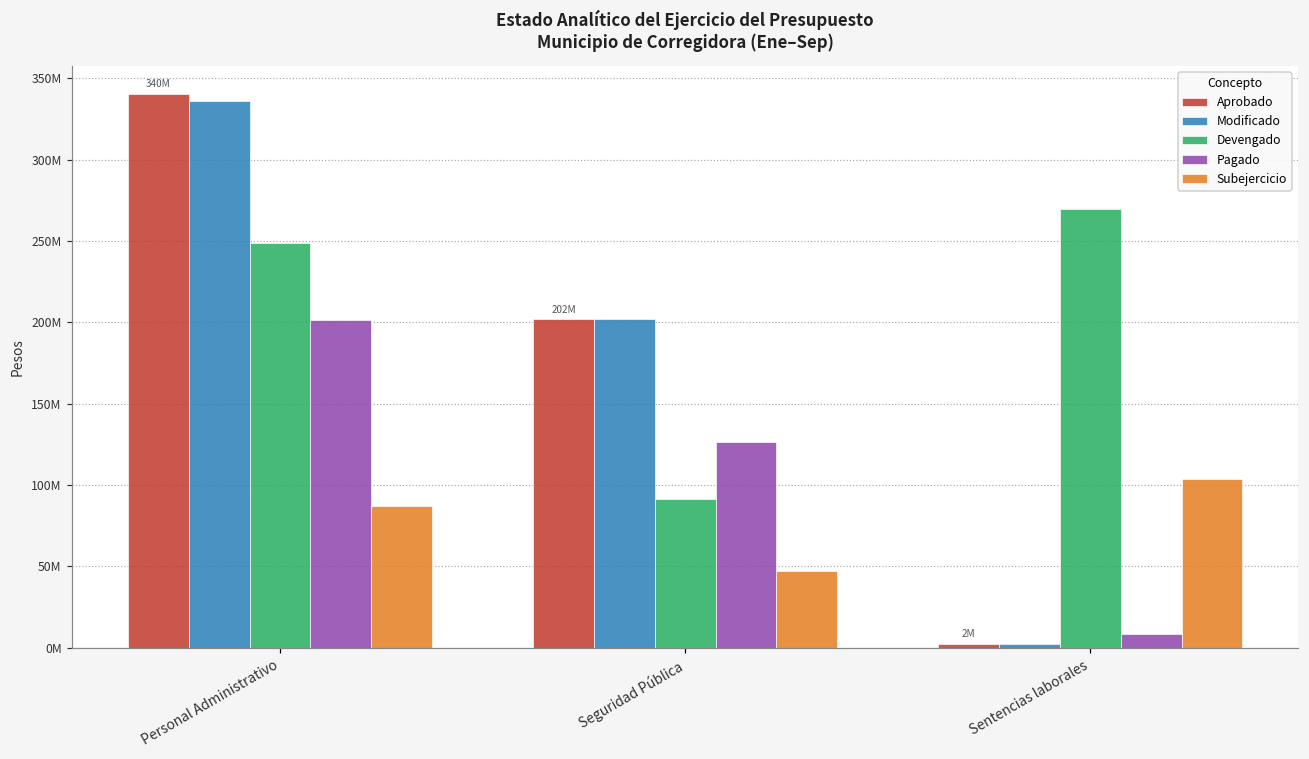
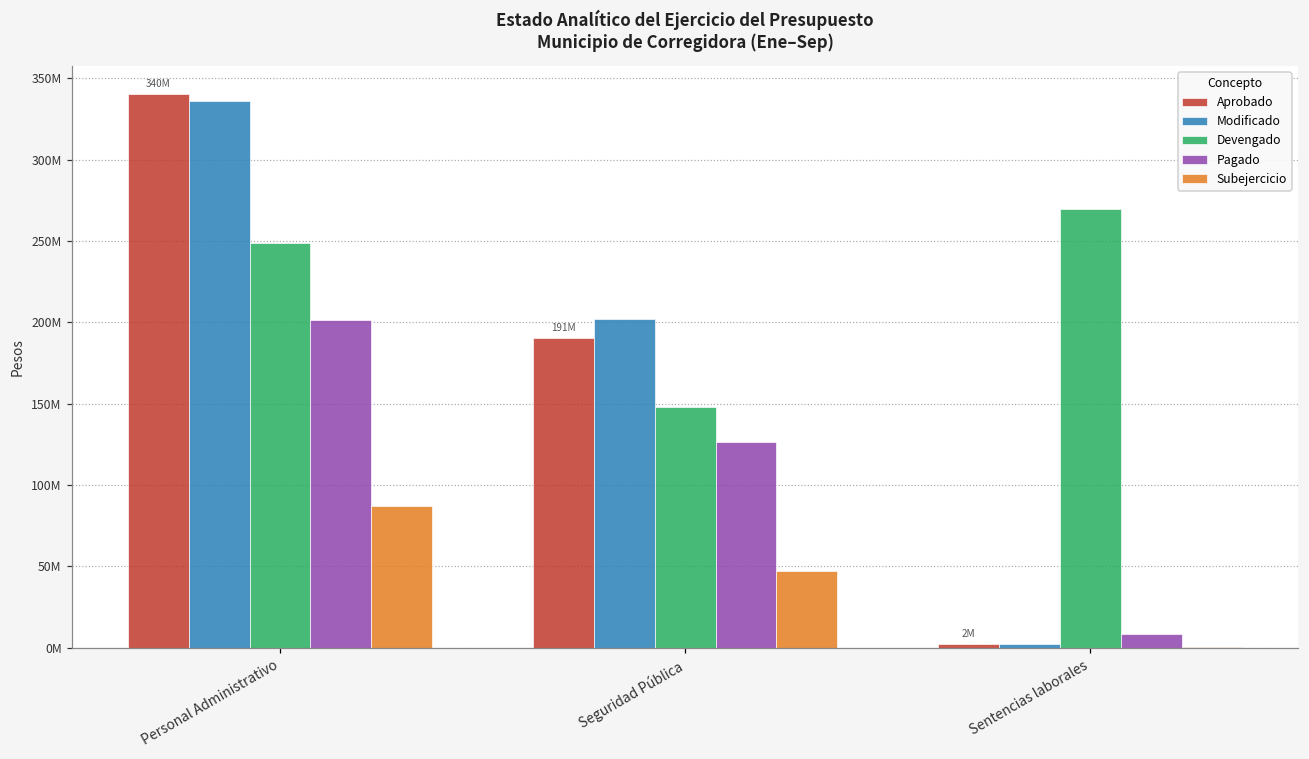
  {
    "Aprobado": {
      "Personal Administrativo": "340M",
-     "Seguridad Pública": "202M",
+     "Seguridad Pública": "191M",
      "Sentencias laborales": "2M"
    },
    "Modificado": {
      "Personal Administrativo": "336000000",
      "Seguridad Pública": "202000000",
      "Sentencias laborales": "2000000"
    },
    "Devengado": {
      "Personal Administrativo": "249000000",
-     "Seguridad Pública": "91000000",
+     "Seguridad Pública": "148000000",
      "Sentencias laborales": "270000000"
    },
    "Pagado": {
      "Personal Administrativo": "202000000",
      "Seguridad Pública": "127000000",
      "Sentencias laborales": "8000000"
    },
    "Subejercicio": {
      "Personal Administrativo": "87000000",
      "Seguridad Pública": "47000000",
-     "Sentencias laborales": "104000000"
+     "Sentencias laborales": "1000000"
    }
  }
